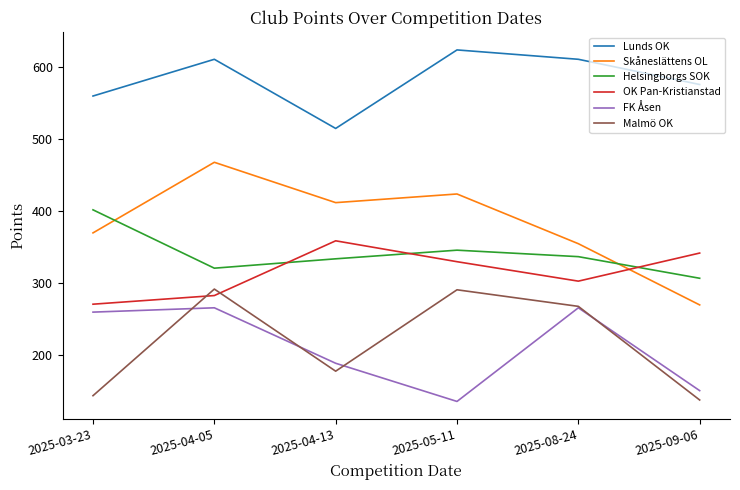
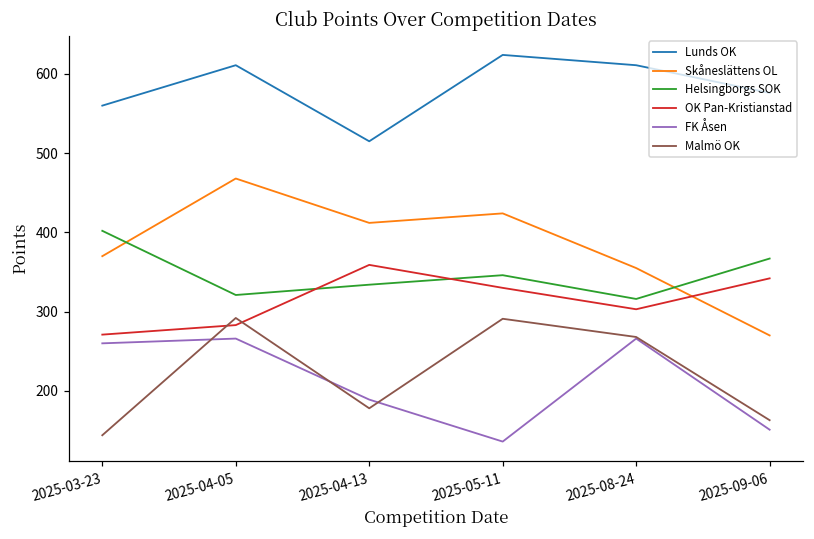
  {
    "Lunds OK": {
      "2025-03-23": 560,
      "2025-04-05": 610,
      "2025-04-13": 520,
      "2025-05-11": 620,
      "2025-08-24": 610
    },
    "Skåneslättens OL": {
      "2025-03-23": 370,
      "2025-04-05": 470,
      "2025-04-13": 410,
      "2025-05-11": 420,
      "2025-08-24": 360,
      "2025-09-06": 270
    },
    "Helsingborgs SOK": {
      "2025-03-23": 400,
      "2025-04-05": 320,
      "2025-04-13": 330,
      "2025-05-11": 350,
-     "2025-08-24": 340,
-     "2025-09-06": 310
+     "2025-08-24": 320,
+     "2025-09-06": 370
    },
    "OK Pan-Kristianstad": {
      "2025-03-23": 270,
      "2025-04-05": 280,
      "2025-04-13": 360,
      "2025-05-11": 330,
      "2025-08-24": 300,
      "2025-09-06": 340
    },
    "FK Åsen": {
      "2025-03-23": 260,
      "2025-04-05": 270,
      "2025-04-13": 190,
      "2025-05-11": 140,
      "2025-09-06": 150
    },
    "Malmö OK": {
      "2025-03-23": 140,
      "2025-04-05": 290,
      "2025-04-13": 180,
      "2025-05-11": 290,
-     "2025-09-06": 140
+     "2025-09-06": 160
    }
  }
